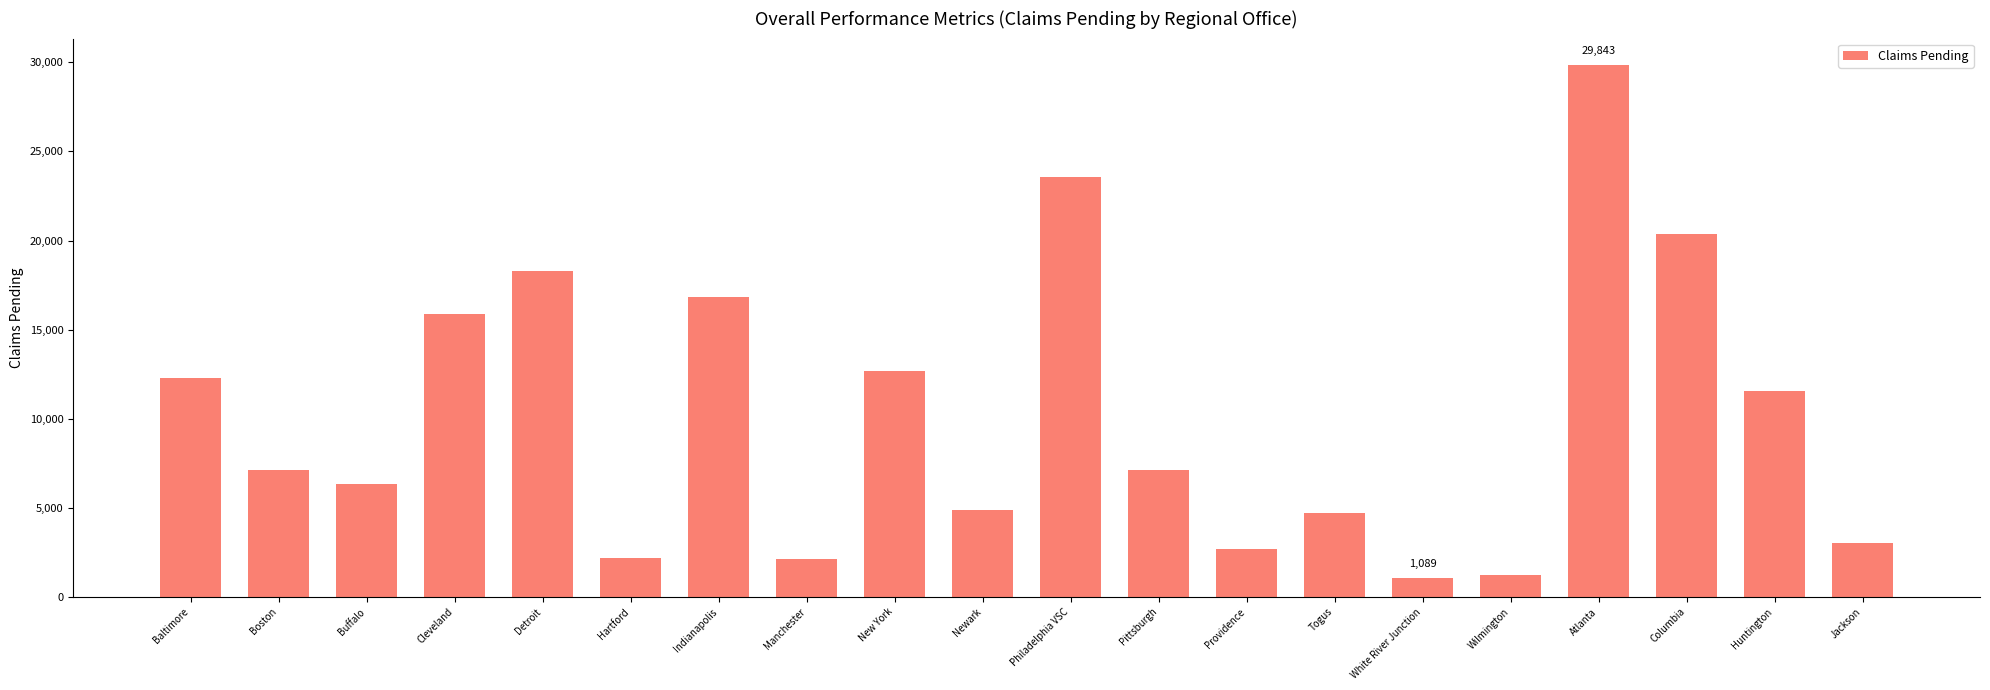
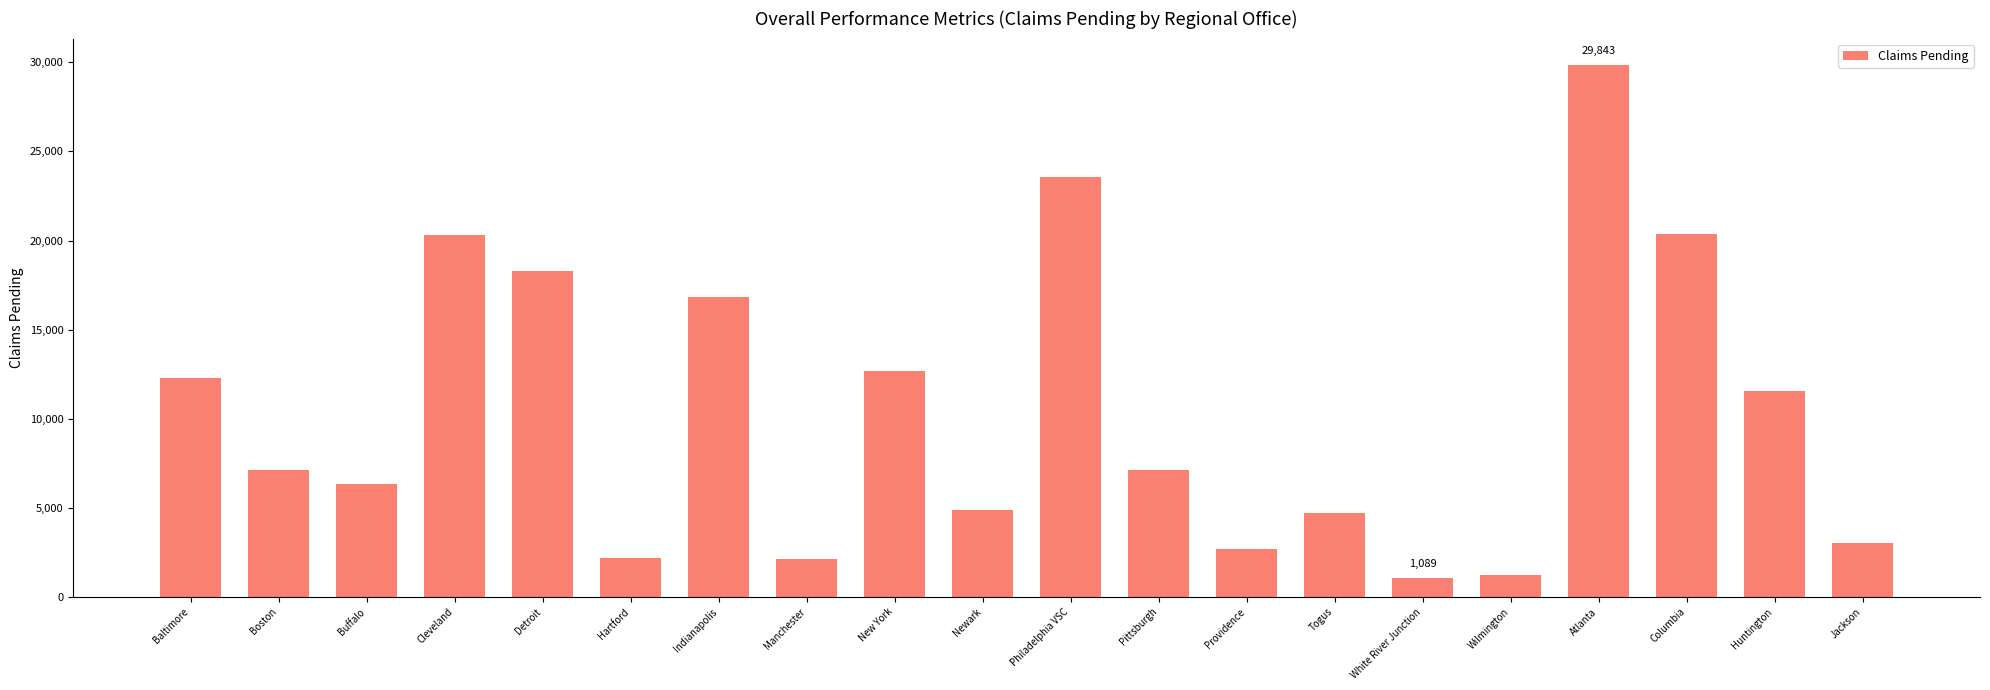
  {
    "Baltimore": "12,300",
    "Boston": "7,100",
    "Buffalo": "6,300",
-   "Cleveland": "15,900",
+   "Cleveland": "20,300",
    "Detroit": "18,300",
    "Hartford": "2,200",
    "Indianapolis": "16,800",
    "Manchester": "2,100",
    "New York": "12,700",
    "Newark": "4,900",
    "Philadelphia VSC": "23,600",
    "Pittsburgh": "7,100",
    "Providence": "2,700",
    "Togus": "4,700",
    "Wilmington": "1,200",
    "Columbia": "20,400",
    "Huntington": "11,600",
    "Jackson": "3,100"
  }
